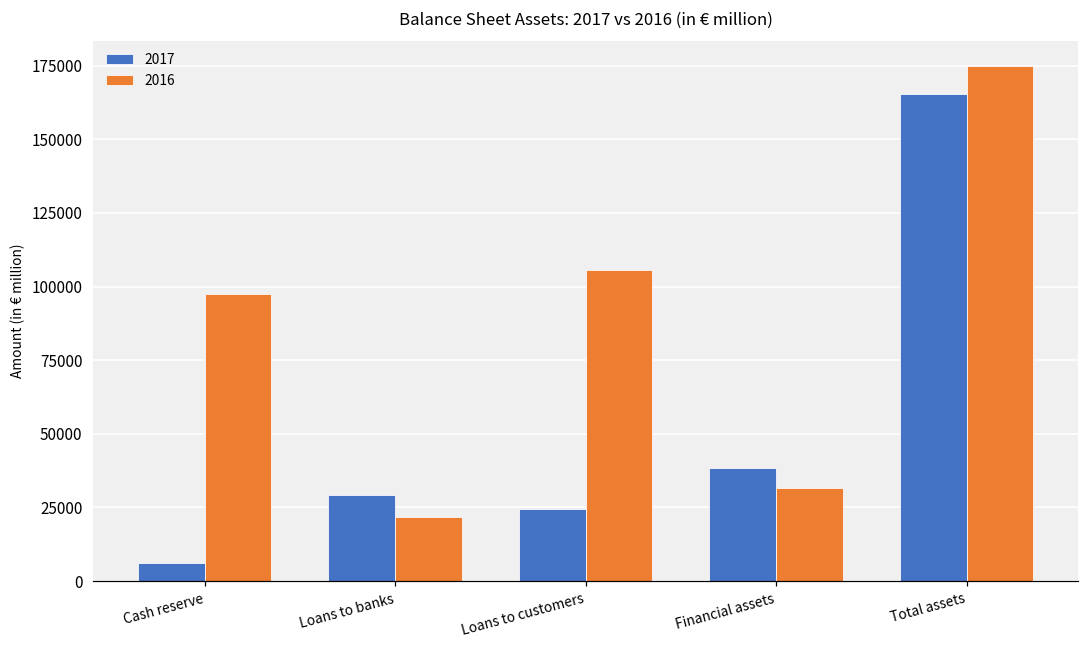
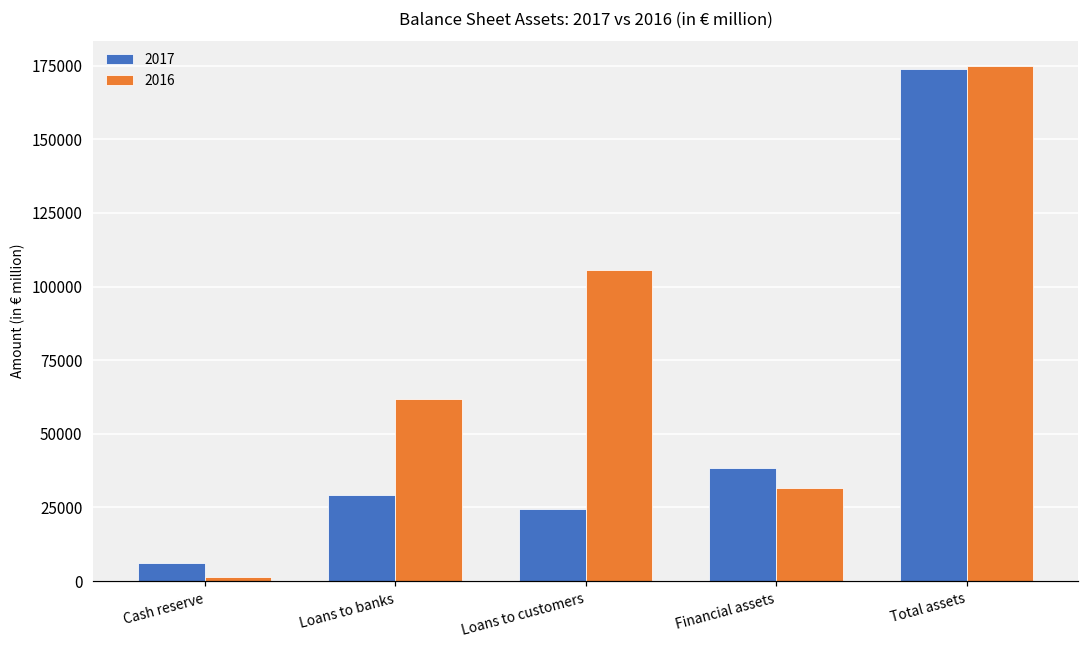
  {
    "2017": {
      "Cash reserve": 6000,
      "Loans to banks": 29000,
      "Loans to customers": 24000,
      "Financial assets": 38000,
-     "Total assets": 165000
+     "Total assets": 174000
    },
    "2016": {
-     "Cash reserve": 97000,
-     "Loans to banks": 22000,
+     "Cash reserve": 1000,
+     "Loans to banks": 62000,
      "Loans to customers": 106000,
      "Financial assets": 32000,
      "Total assets": 175000
    }
  }
